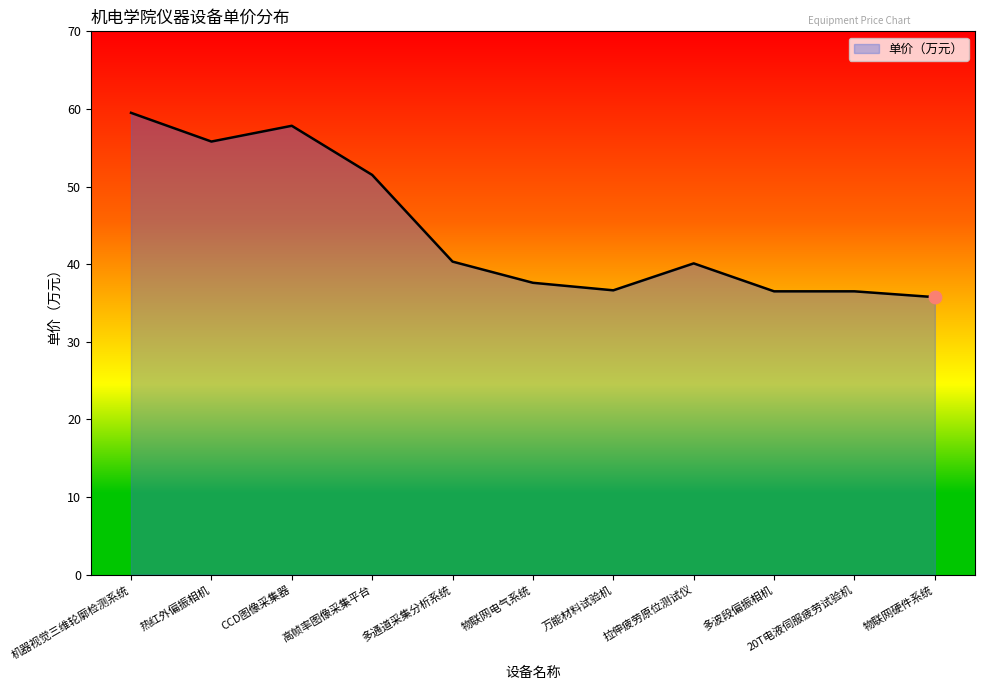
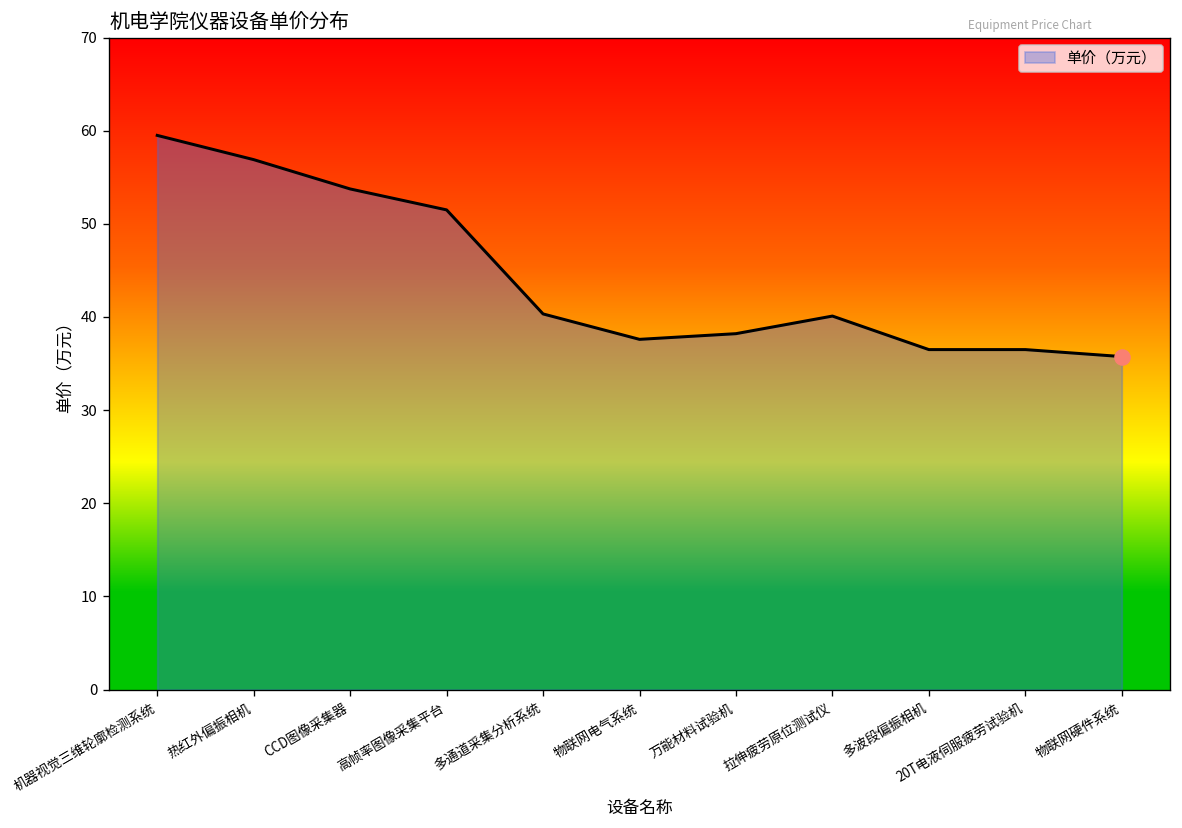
  {
    "单价（万元）": {
      "机器视觉三维轮廓检测系统": 60,
-     "热红外偏振相机": 56,
-     "CCD图像采集器": 58,
+     "热红外偏振相机": 57,
+     "CCD图像采集器": 54,
      "高帧率图像采集平台": 52,
      "多通道采集分析系统": 40,
      "物联网电气系统": 38,
-     "万能材料试验机": 37,
+     "万能材料试验机": 38,
      "拉伸疲劳原位测试仪": 40,
      "多波段偏振相机": 37,
      "20T电液伺服疲劳试验机": 37
    }
  }
